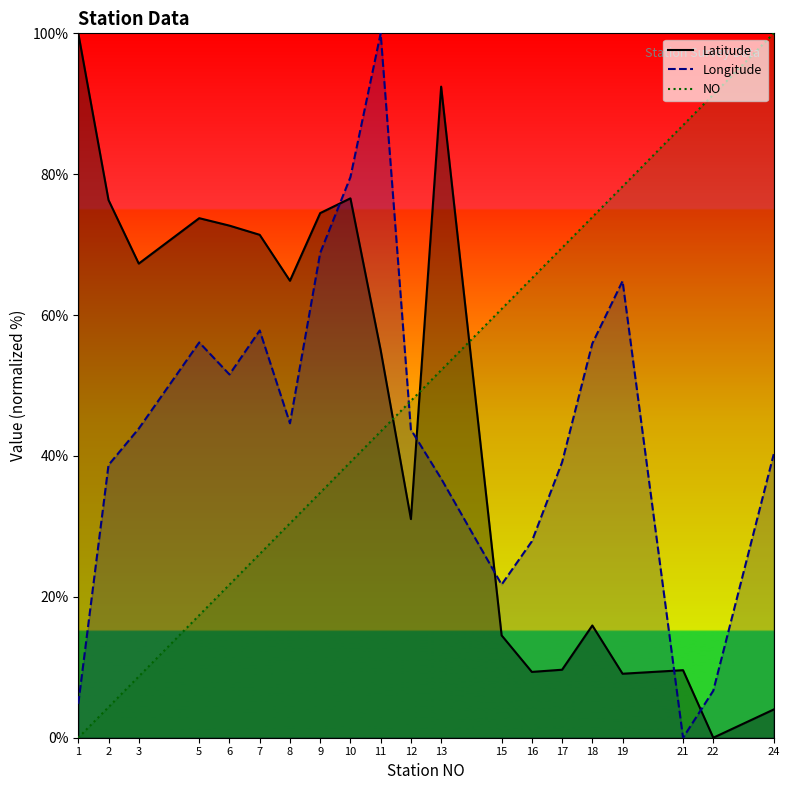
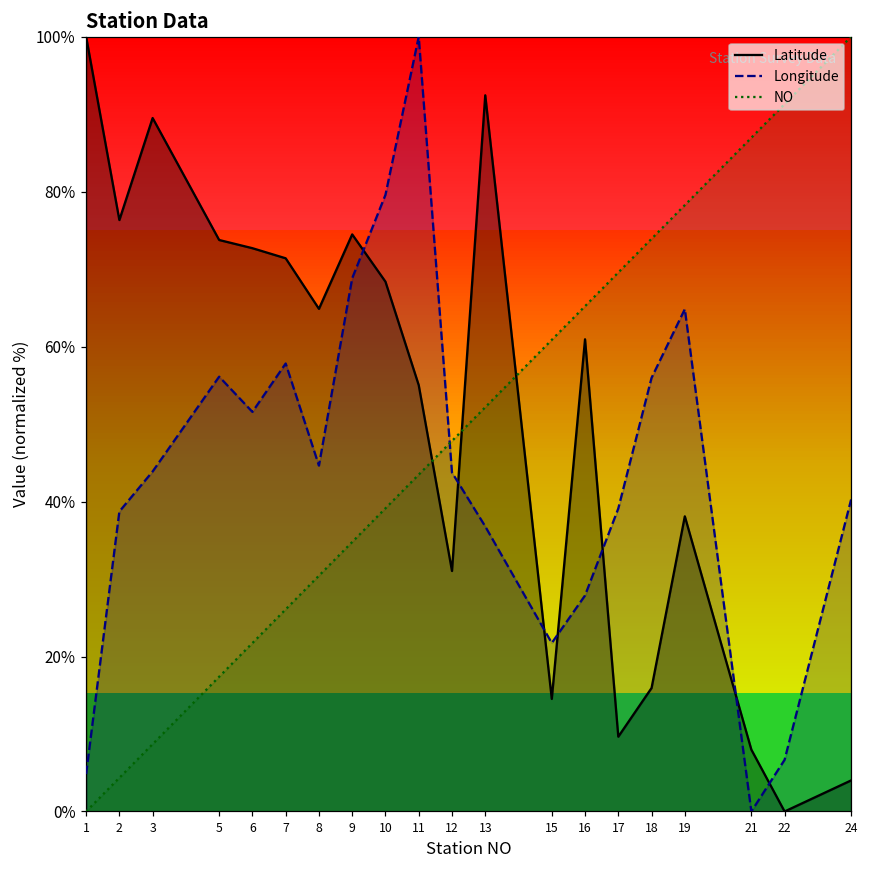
  {
    "Latitude": {
      "1": "100%",
      "2": "76%",
-     "3": "67%",
+     "3": "89%",
      "5": "74%",
      "6": "73%",
      "7": "71%",
      "8": "65%",
      "9": "74%",
-     "10": "77%",
+     "10": "68%",
      "11": "55%",
      "12": "31%",
      "13": "92%",
      "15": "15%",
-     "16": "9%",
+     "16": "61%",
      "17": "10%",
      "18": "16%",
-     "19": "9%",
-     "21": "10%",
+     "19": "38%",
+     "21": "8%",
      "22": "0%",
      "24": "4%"
    }
  }
